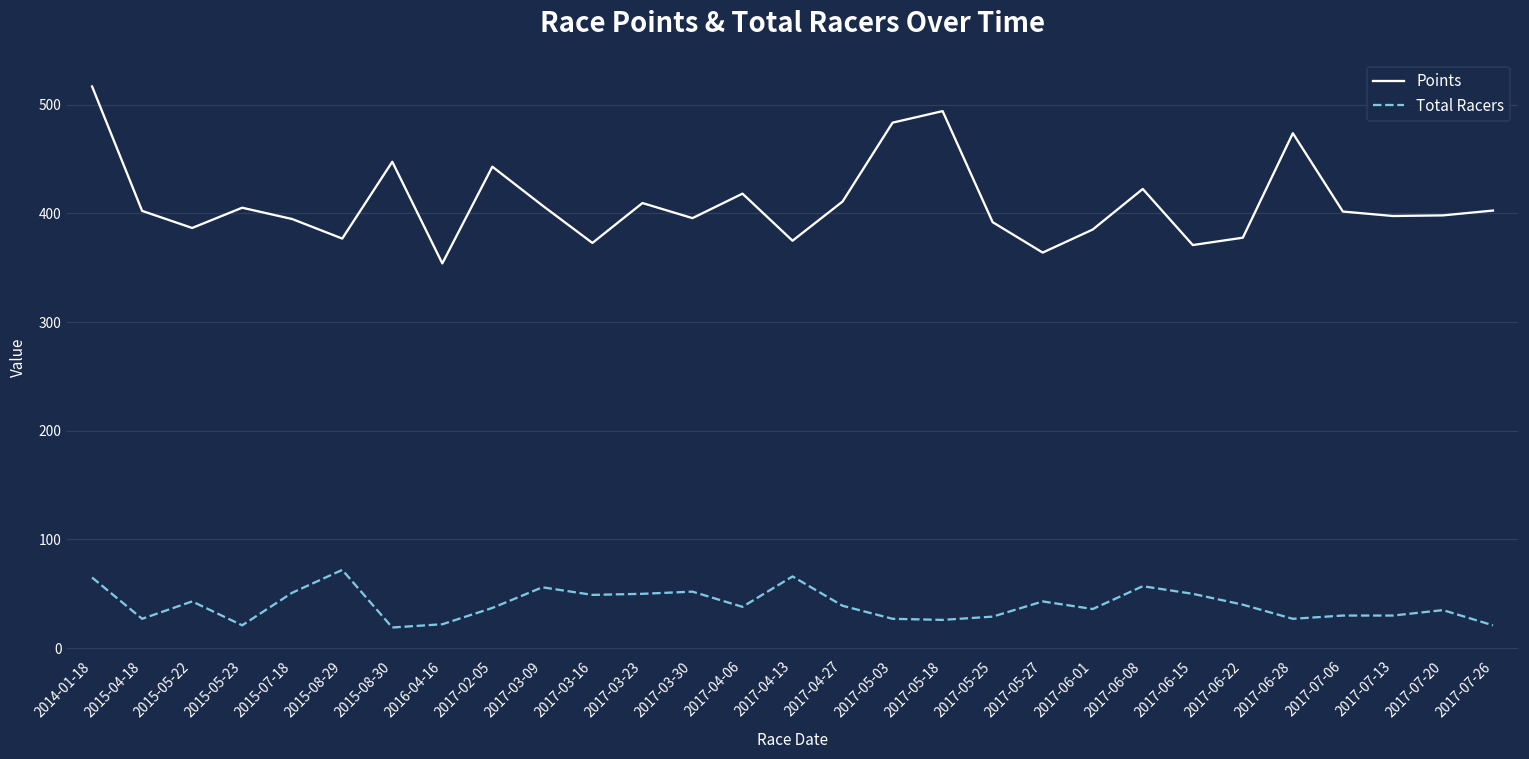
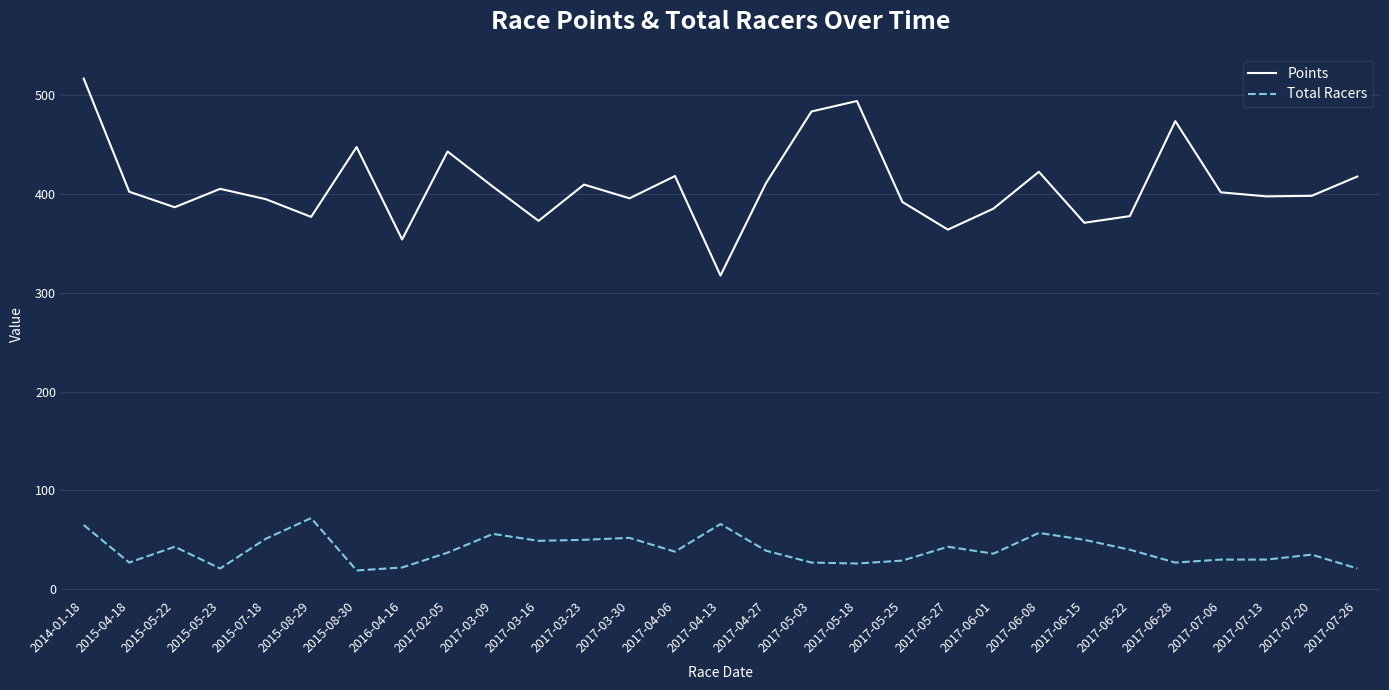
  {
    "Points": {
      "2014-01-18": 520,
      "2015-04-18": 400,
      "2015-05-22": 390,
      "2015-05-23": 410,
      "2015-07-18": 390,
      "2015-08-29": 380,
      "2015-08-30": 450,
      "2016-04-16": 350,
      "2017-02-05": 440,
      "2017-03-09": 410,
      "2017-03-16": 370,
      "2017-03-23": 410,
      "2017-03-30": 400,
      "2017-04-06": 420,
-     "2017-04-13": 370,
+     "2017-04-13": 320,
      "2017-04-27": 410,
      "2017-05-03": 480,
      "2017-05-18": 490,
      "2017-05-25": 390,
      "2017-05-27": 360,
      "2017-06-01": 390,
      "2017-06-08": 420,
      "2017-06-15": 370,
      "2017-06-22": 380,
      "2017-06-28": 470,
      "2017-07-06": 400,
      "2017-07-13": 400,
      "2017-07-20": 400,
-     "2017-07-26": 400
+     "2017-07-26": 420
    },
    "Total Racers": {
      "2014-01-18": 70,
      "2015-04-18": 30,
      "2015-05-22": 40,
      "2015-05-23": 20,
      "2015-07-18": 50,
      "2015-08-29": 70,
      "2015-08-30": 20,
      "2016-04-16": 20,
      "2017-02-05": 40,
      "2017-03-09": 60,
      "2017-03-16": 50,
      "2017-03-23": 50,
      "2017-03-30": 50,
      "2017-04-06": 40,
      "2017-04-13": 70,
      "2017-04-27": 40,
      "2017-05-03": 30,
      "2017-05-18": 30,
      "2017-05-25": 30,
      "2017-05-27": 40,
      "2017-06-01": 40,
      "2017-06-08": 60,
      "2017-06-15": 50,
      "2017-06-22": 40,
      "2017-06-28": 30,
      "2017-07-06": 30,
      "2017-07-13": 30,
      "2017-07-20": 40,
      "2017-07-26": 20
    }
  }
